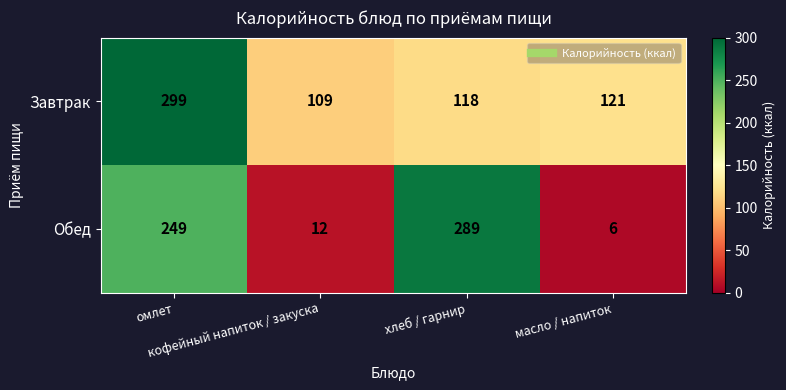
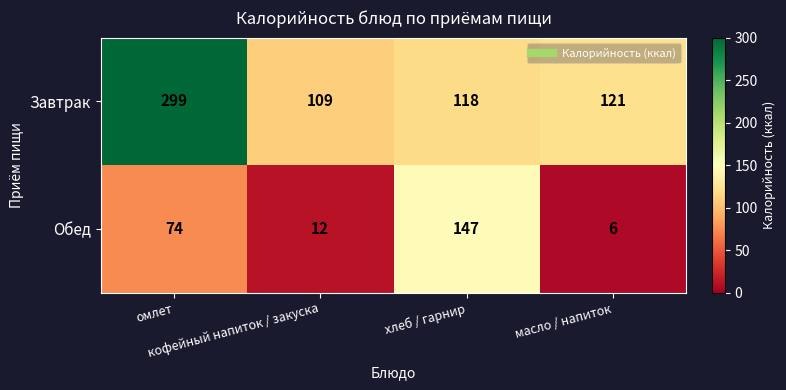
  {
    "Завтрак": {
      "омлет": 299,
      "кофейный напиток / закуска": 109,
      "хлеб / гарнир": 118,
      "масло / напиток": 121
    },
    "Обед": {
-     "омлет": 249,
+     "омлет": 74,
      "кофейный напиток / закуска": 12,
-     "хлеб / гарнир": 289,
+     "хлеб / гарнир": 147,
      "масло / напиток": 6
    }
  }
